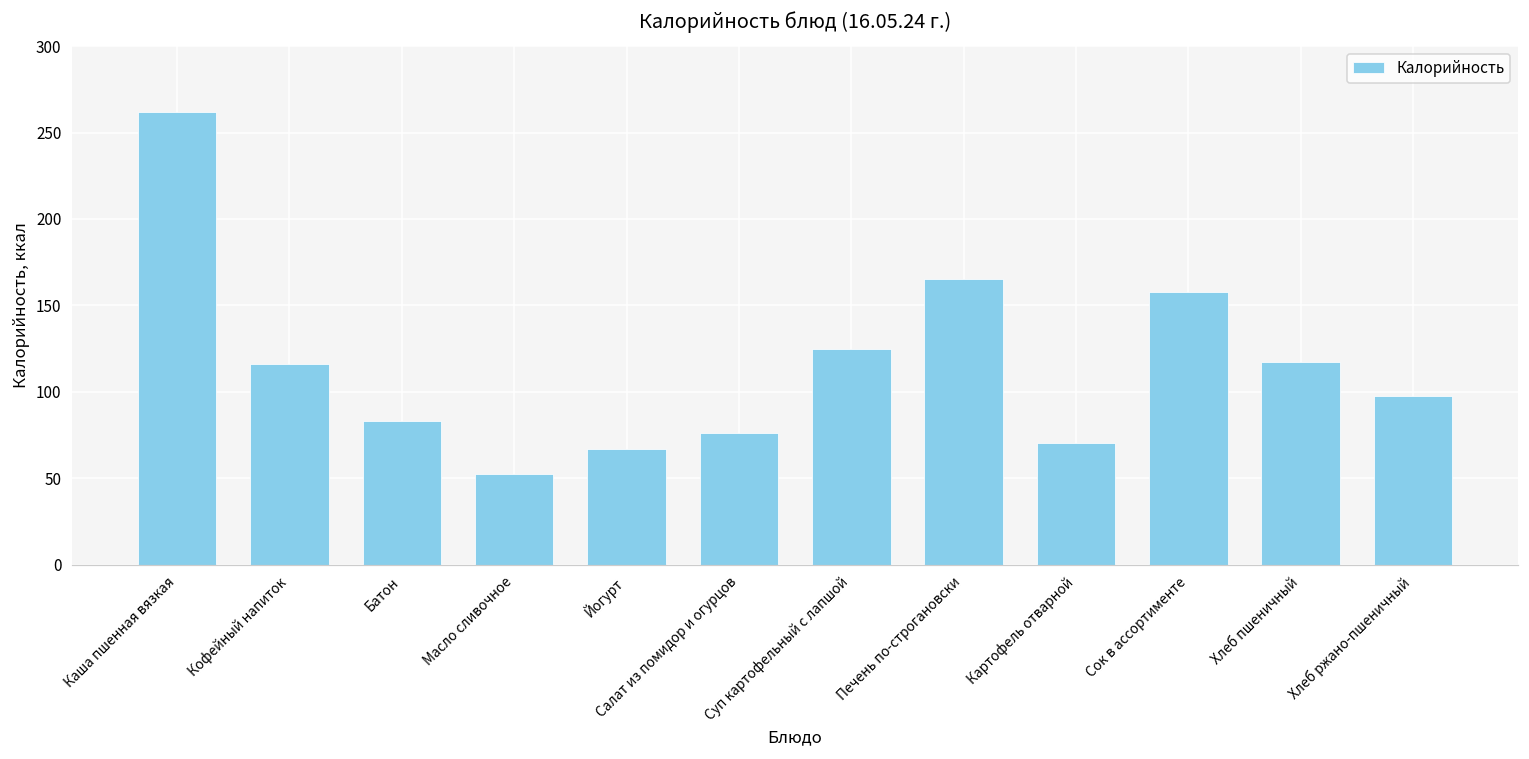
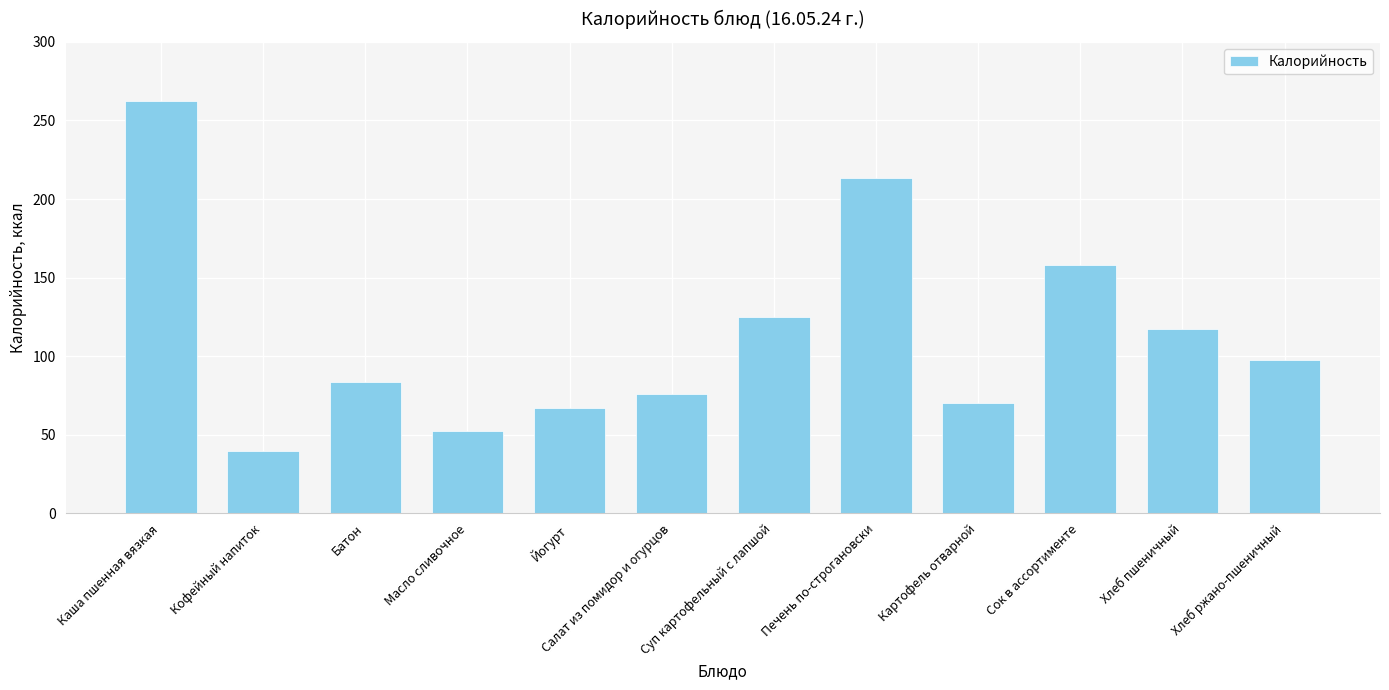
  {
    "Каша пшенная вязкая": 262,
-   "Кофейный напиток": 116,
+   "Кофейный напиток": 40,
    "Батон": 83,
    "Масло сливочное": 52,
    "Йогурт": 67,
    "Салат из помидор и огурцов": 76,
    "Суп картофельный с лапшой": 125,
-   "Печень по-строгановски": 165,
+   "Печень по-строгановски": 213,
    "Картофель отварной": 70,
    "Сок в ассортименте": 158,
    "Хлеб пшеничный": 117,
    "Хлеб ржано-пшеничный": 98
  }
